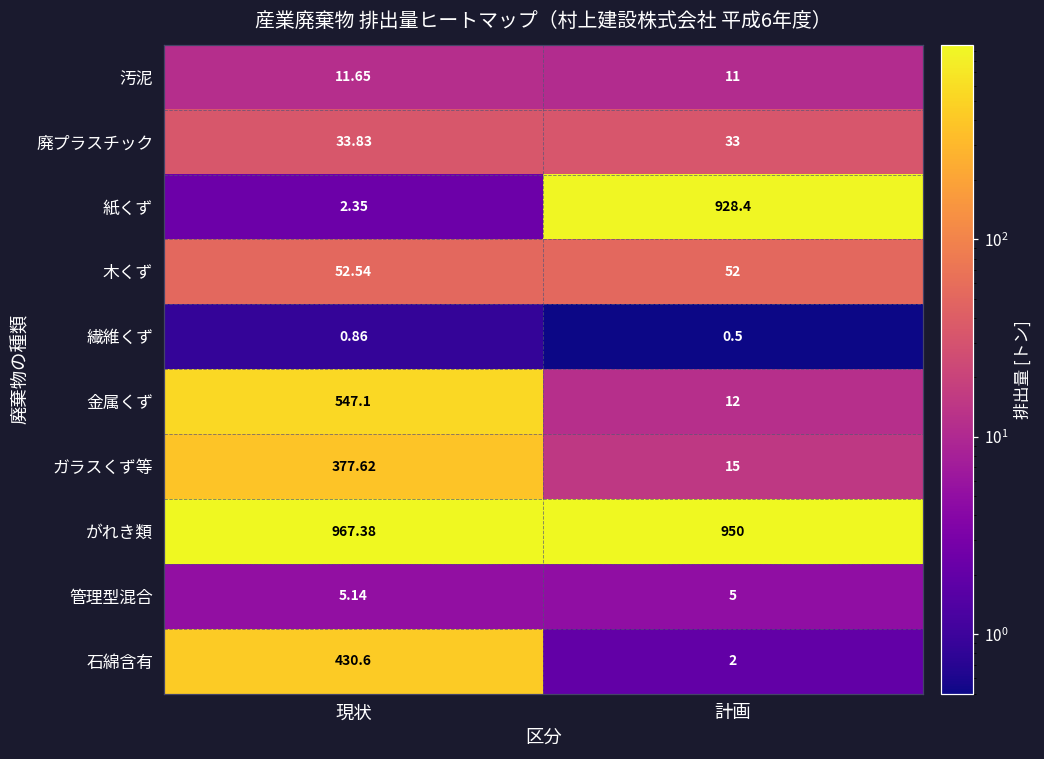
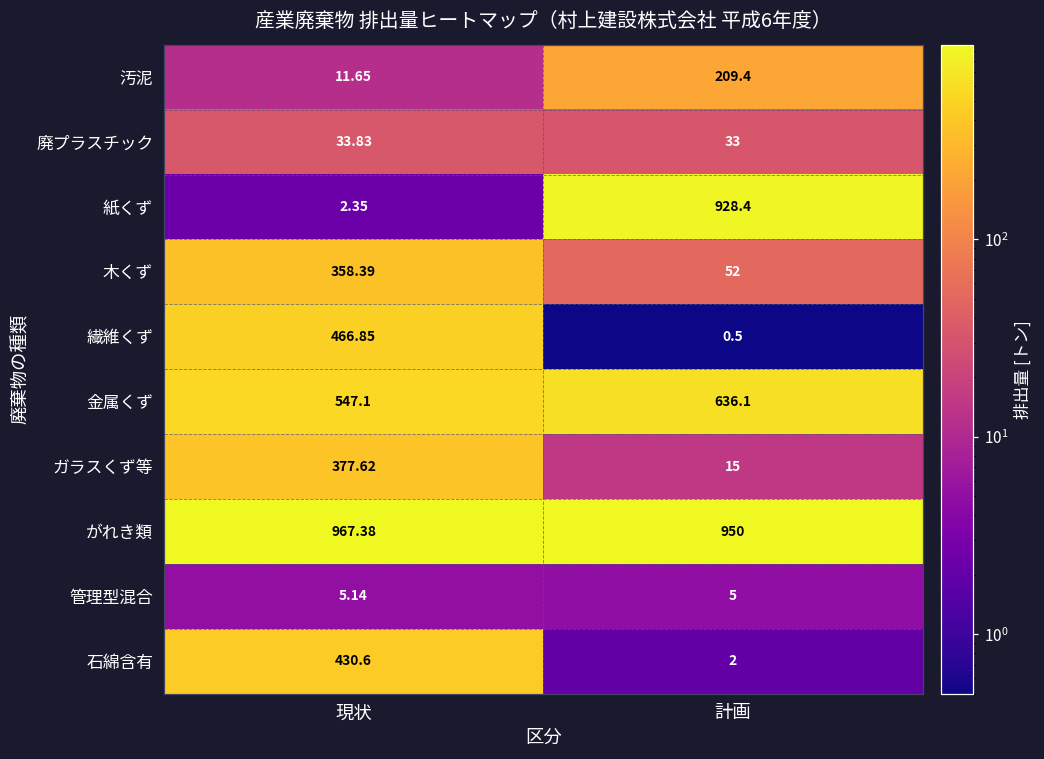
  {
    "汚泥": {
      "現状": 11.65,
-     "計画": 11
+     "計画": 209.4
    },
    "廃プラスチック": {
      "現状": 33.83,
      "計画": 33
    },
    "紙くず": {
      "現状": 2.35,
      "計画": 928.4
    },
    "木くず": {
-     "現状": 52.54,
+     "現状": 358.39,
      "計画": 52
    },
    "繊維くず": {
-     "現状": 0.86,
+     "現状": 466.85,
      "計画": 0.5
    },
    "金属くず": {
      "現状": 547.1,
-     "計画": 12
+     "計画": 636.1
    },
    "ガラスくず等": {
      "現状": 377.62,
      "計画": 15
    },
    "がれき類": {
      "現状": 967.38,
      "計画": 950
    },
    "管理型混合": {
      "現状": 5.14,
      "計画": 5
    },
    "石綿含有": {
      "現状": 430.6,
      "計画": 2
    }
  }
